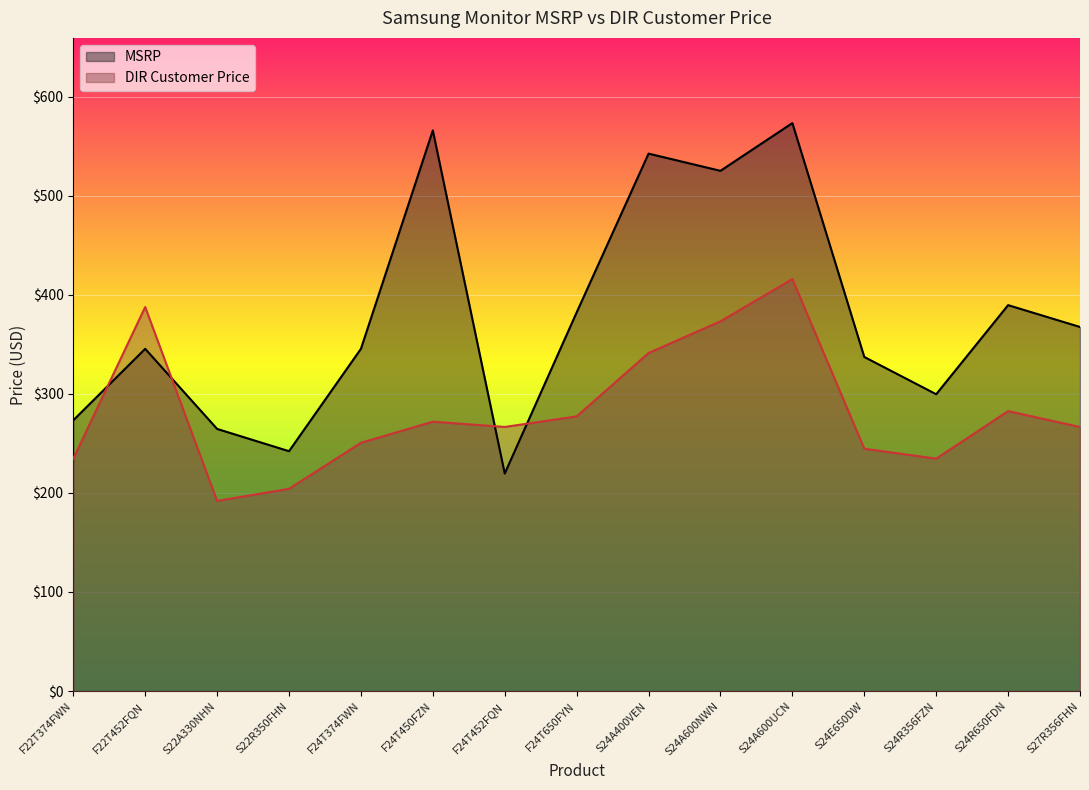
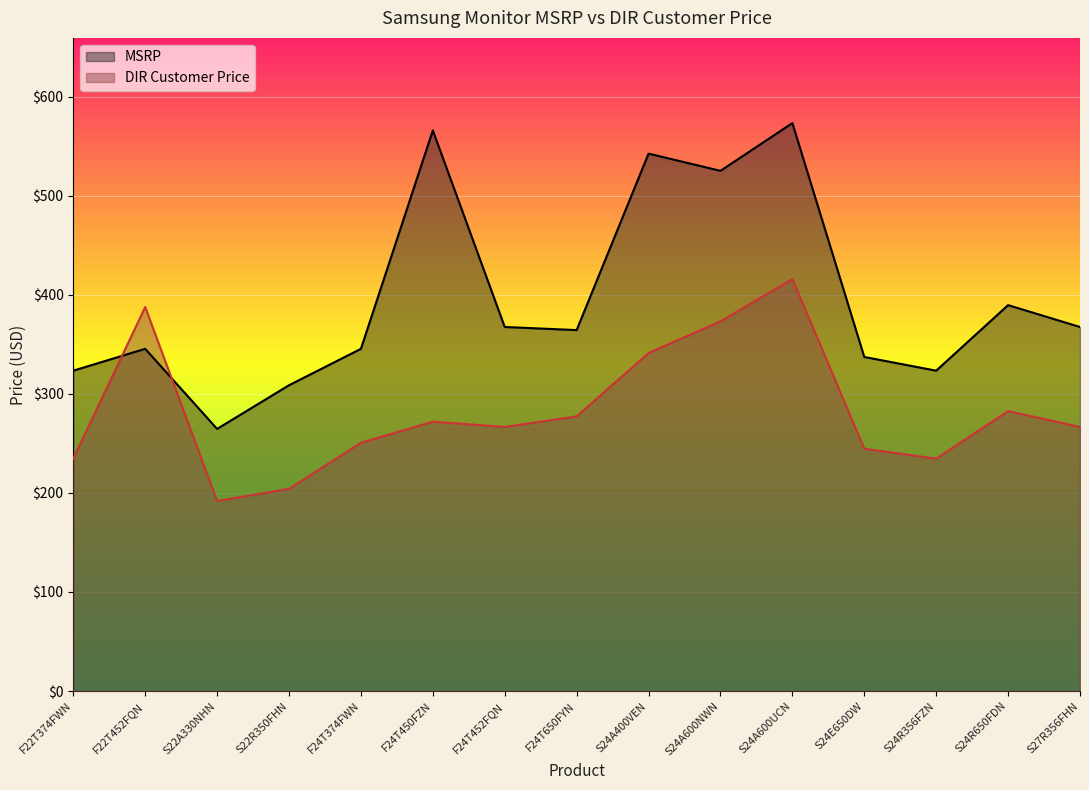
  {
    "MSRP": {
-     "F22T374FWN": "$270",
+     "F22T374FWN": "$320",
      "F22T452FQN": "$350",
      "S22A330NHN": "$260",
-     "S22R350FHN": "$240",
+     "S22R350FHN": "$310",
      "F24T374FWN": "$350",
      "F24T450FZN": "$570",
-     "F24T452FQN": "$220",
-     "F24T650FYN": "$380",
+     "F24T452FQN": "$370",
+     "F24T650FYN": "$360",
      "S24A400VEN": "$540",
      "S24A600NWN": "$530",
      "S24A600UCN": "$570",
      "S24E650DW": "$340",
-     "S24R356FZN": "$300",
+     "S24R356FZN": "$320",
      "S24R650FDN": "$390",
      "S27R356FHN": "$370"
    },
    "DIR Customer Price": {
      "F22T374FWN": "$230",
      "F22T452FQN": "$390",
      "S22A330NHN": "$190",
      "S22R350FHN": "$200",
      "F24T374FWN": "$250",
      "F24T450FZN": "$270",
      "F24T452FQN": "$270",
      "F24T650FYN": "$280",
      "S24A400VEN": "$340",
      "S24A600NWN": "$370",
      "S24A600UCN": "$420",
      "S24E650DW": "$240",
      "S24R356FZN": "$230",
      "S24R650FDN": "$280",
      "S27R356FHN": "$270"
    }
  }
